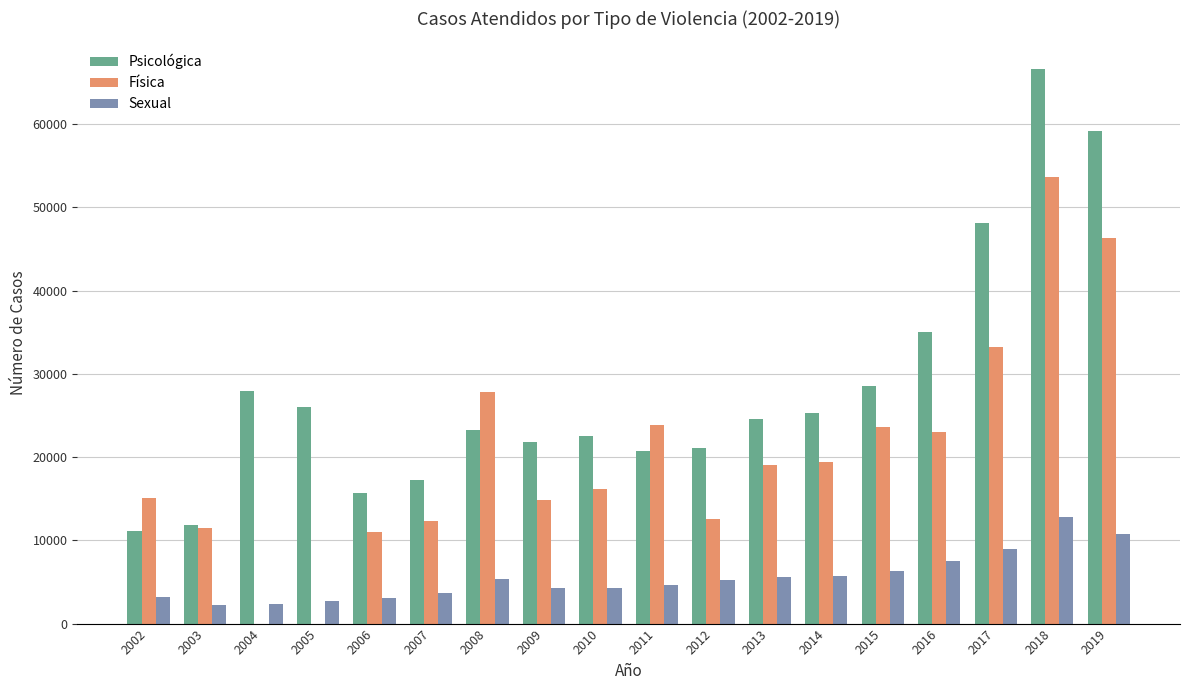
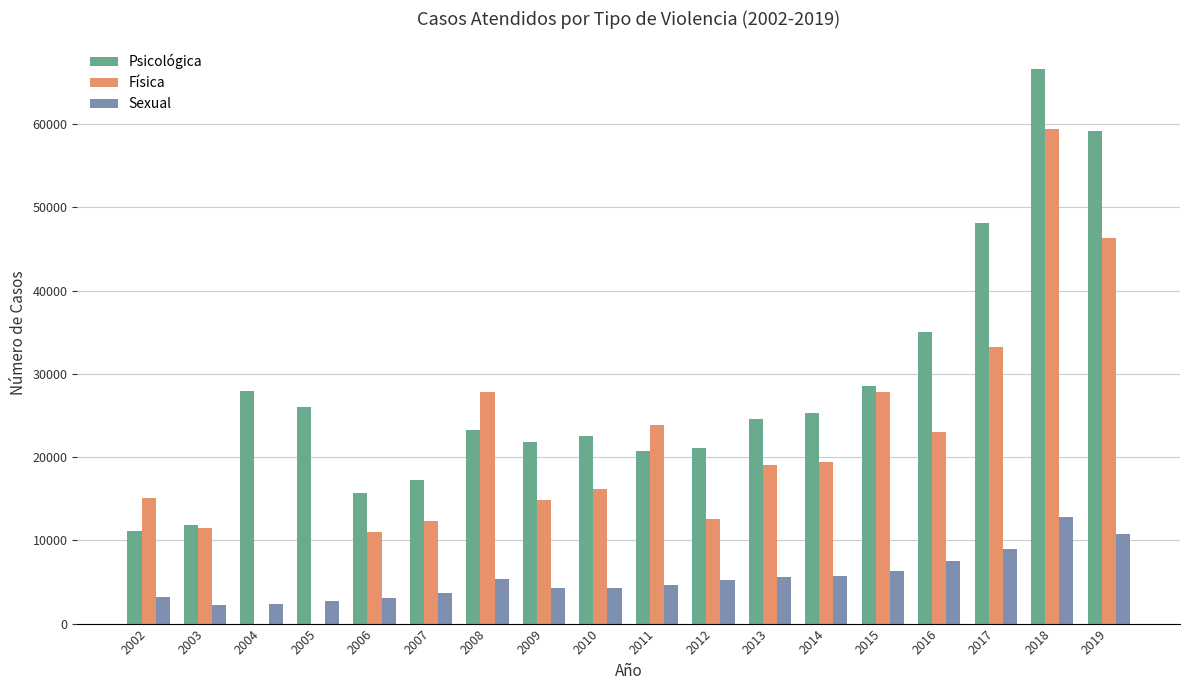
  {
    "Física": {
      "2002": 15000,
      "2003": 11000,
      "2004": 0,
      "2005": 0,
      "2006": 11000,
      "2007": 12000,
      "2008": 28000,
      "2009": 15000,
      "2010": 16000,
      "2011": 24000,
      "2012": 13000,
      "2013": 19000,
      "2014": 19000,
-     "2015": 24000,
+     "2015": 28000,
      "2016": 23000,
      "2017": 33000,
-     "2018": 54000,
+     "2018": 59000,
      "2019": 46000
    }
  }
